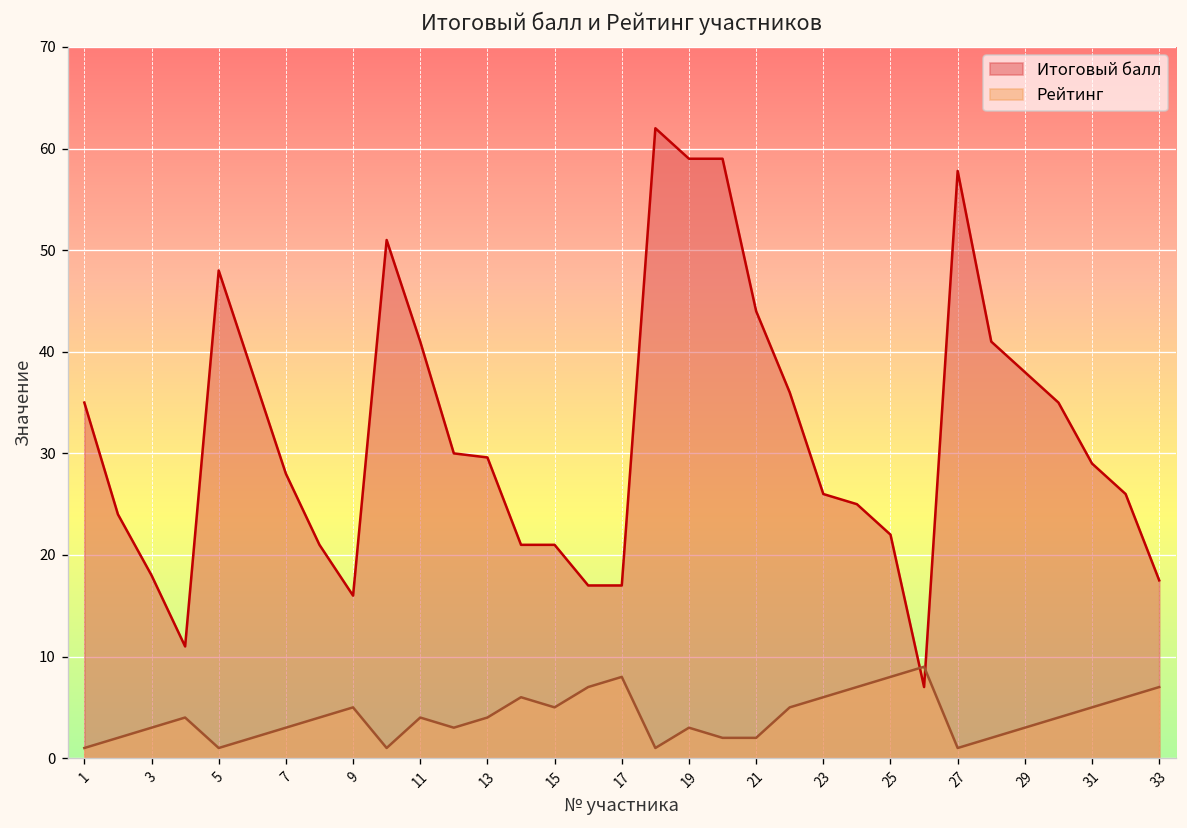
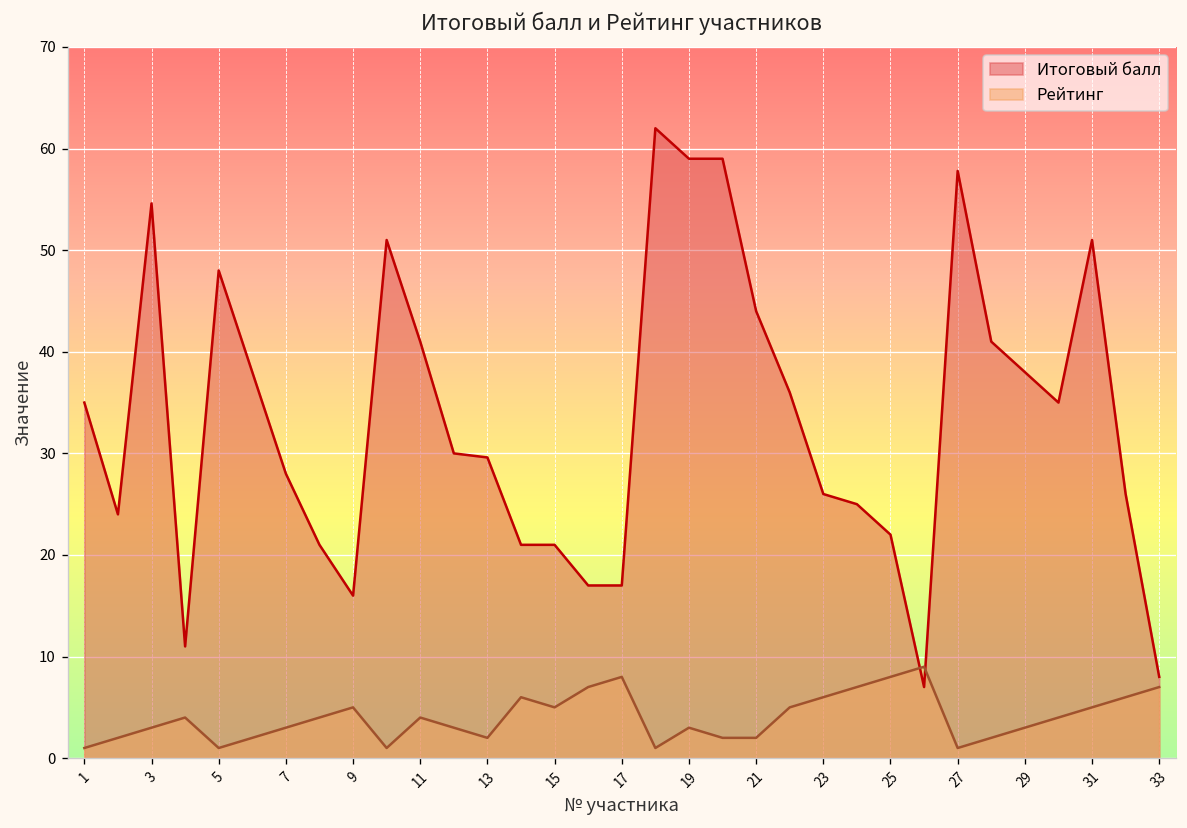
  {
    "Итоговый балл": {
      "1": 35,
-     "3": 18,
+     "3": 55,
      "5": 48,
      "7": 28,
      "9": 16,
      "11": 41,
      "13": 30,
      "15": 21,
      "17": 17,
      "19": 59,
      "21": 44,
      "23": 26,
      "25": 22,
      "27": 58,
      "29": 38,
-     "31": 29,
-     "33": 18
+     "31": 51,
+     "33": 8
    },
    "Рейтинг": {
      "1": 1,
      "3": 3,
      "5": 1,
      "7": 3,
      "9": 5,
      "11": 4,
-     "13": 4,
+     "13": 2,
      "15": 5,
      "17": 8,
      "19": 3,
      "21": 2,
      "23": 6,
      "25": 8,
      "27": 1,
      "29": 3,
      "31": 5,
      "33": 7
    }
  }
